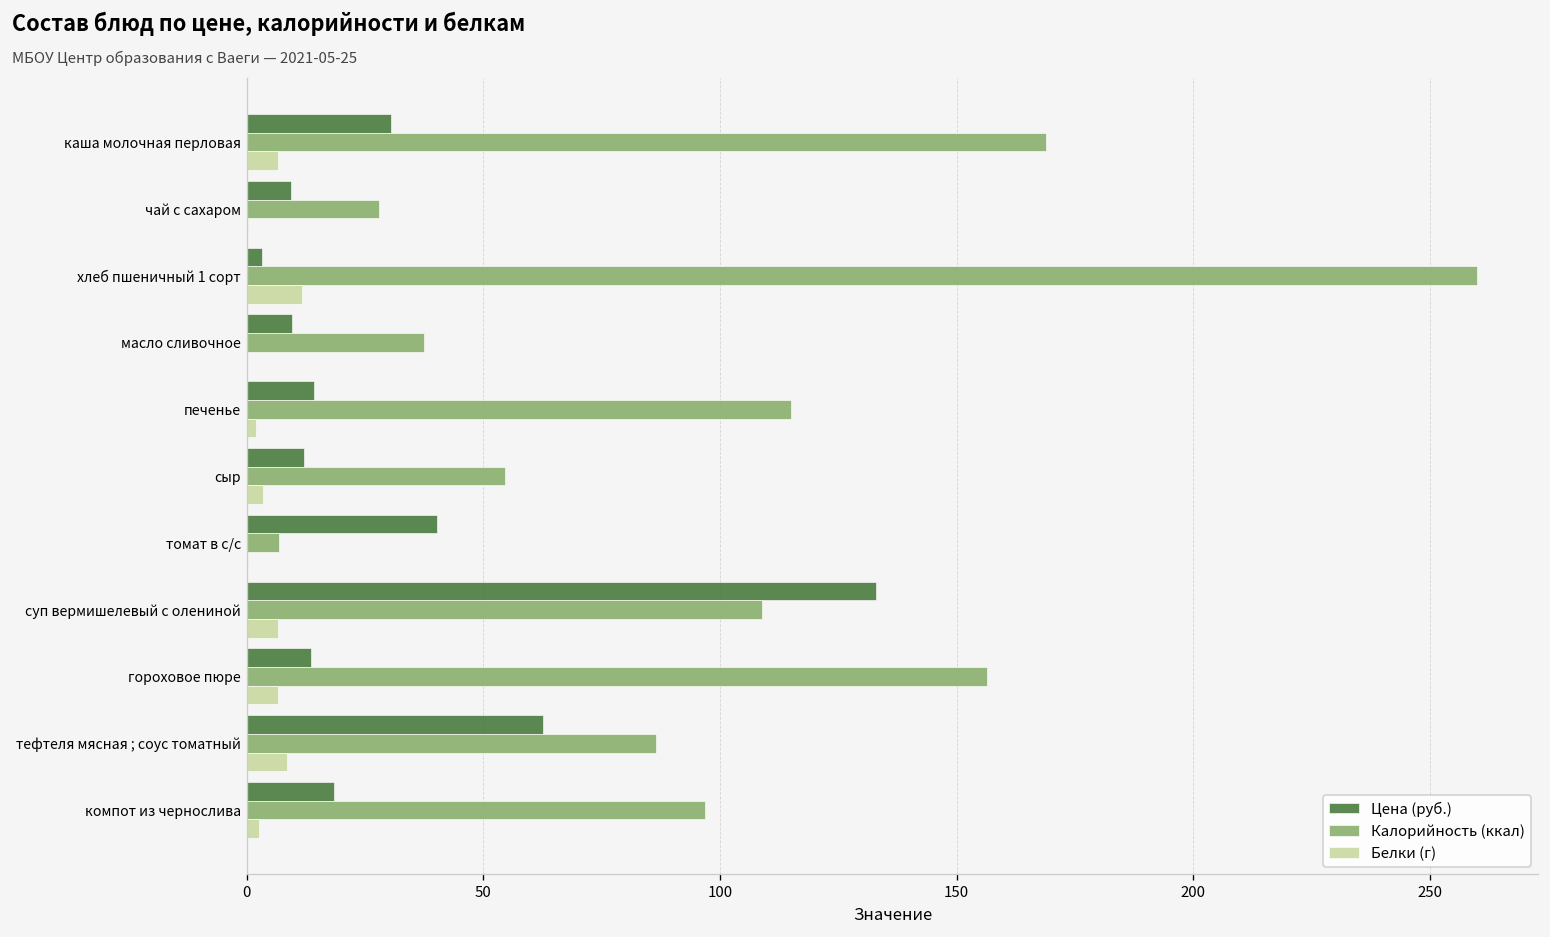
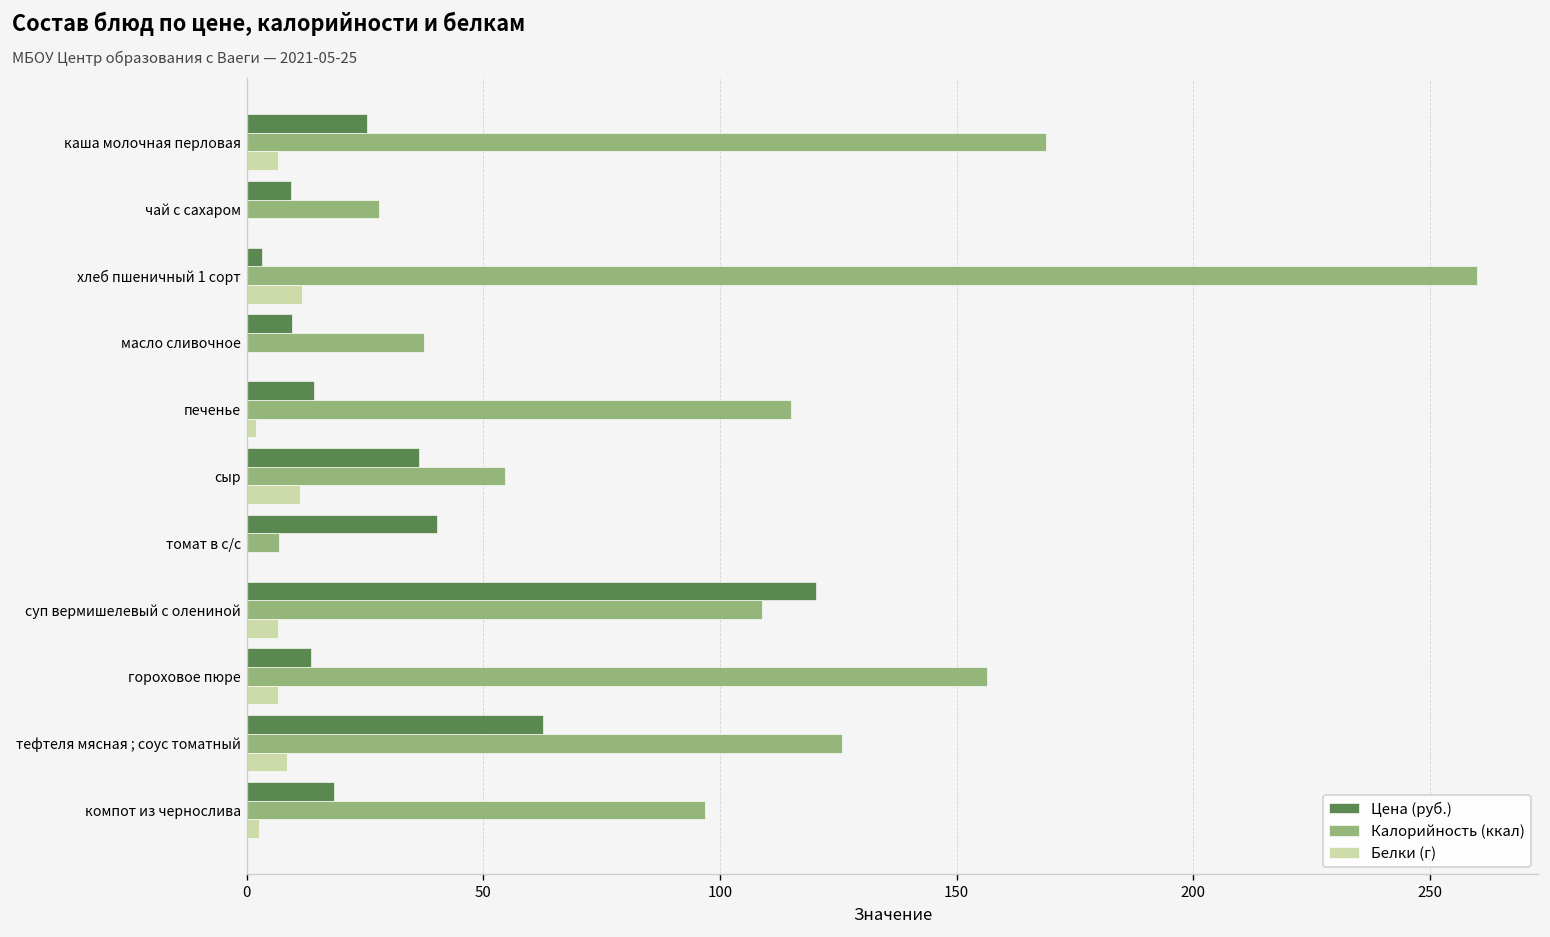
  {
    "Цена (руб.)": {
-     "каша молочная перловая": 31,
+     "каша молочная перловая": 25,
      "чай с сахаром": 9,
      "хлеб пшеничный 1 сорт": 3,
      "масло сливочное": 10,
      "печенье": 14,
-     "сыр": 12,
+     "сыр": 36,
      "томат в с/с": 40,
-     "суп вермишелевый с олениной": 133,
+     "суп вермишелевый с олениной": 120,
      "гороховое пюре": 13,
      "тефтеля мясная ; соус томатный": 63,
      "компот из чернослива": 19
    },
    "Калорийность (ккал)": {
      "каша молочная перловая": 169,
      "чай с сахаром": 28,
      "хлеб пшеничный 1 сорт": 260,
      "масло сливочное": 38,
      "печенье": 115,
      "сыр": 55,
      "томат в с/с": 7,
      "суп вермишелевый с олениной": 109,
      "гороховое пюре": 156,
-     "тефтеля мясная ; соус томатный": 86,
+     "тефтеля мясная ; соус томатный": 126,
      "компот из чернослива": 97
    },
    "Белки (г)": {
      "каша молочная перловая": 7,
      "хлеб пшеничный 1 сорт": 12,
      "масло сливочное": 0,
      "печенье": 2,
-     "сыр": 3,
+     "сыр": 11,
      "суп вермишелевый с олениной": 7,
      "гороховое пюре": 7,
      "тефтеля мясная ; соус томатный": 9,
      "компот из чернослива": 3
    }
  }
